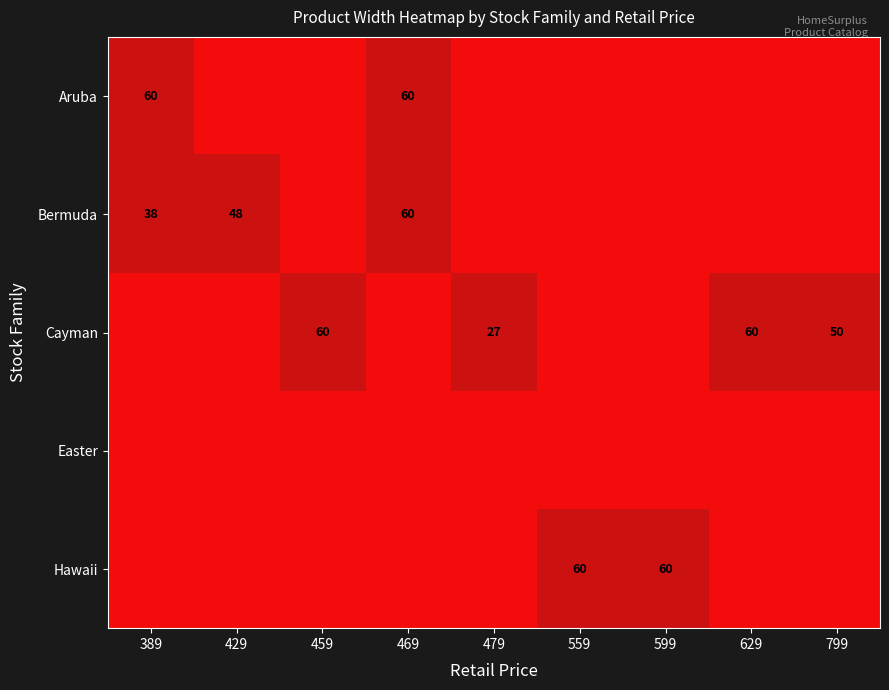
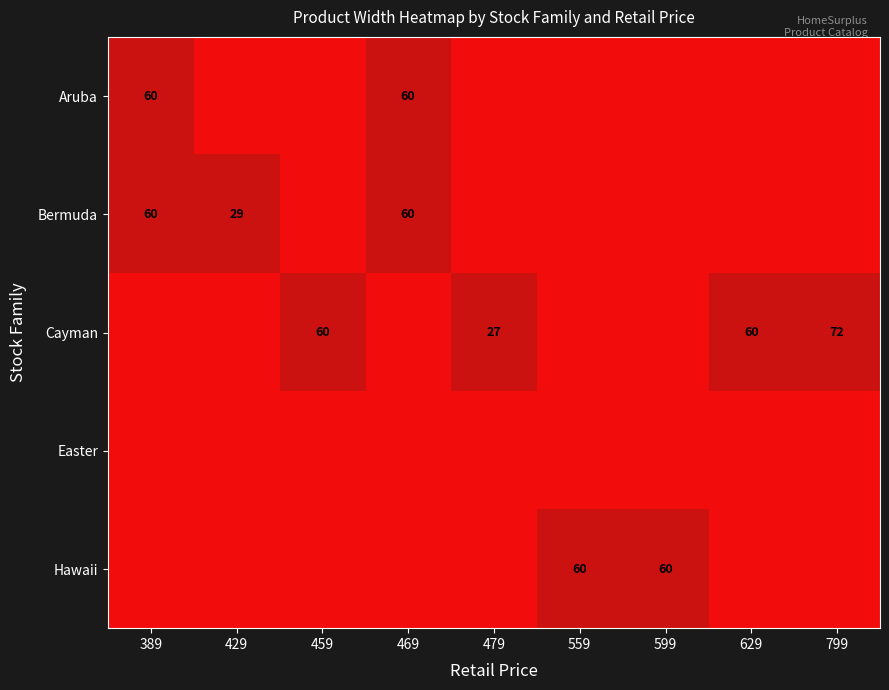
  {
    "Aruba": {
      "389": 60,
      "469": 60
    },
    "Bermuda": {
-     "389": 38,
-     "429": 48,
+     "389": 60,
+     "429": 29,
      "469": 60
    },
    "Cayman": {
      "459": 60,
      "479": 27,
      "629": 60,
-     "799": 50
+     "799": 72
    },
    "Hawaii": {
      "559": 60,
      "599": 60
    }
  }
